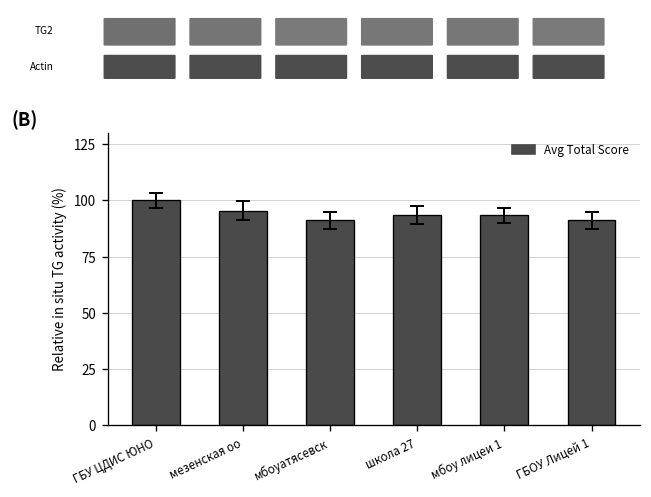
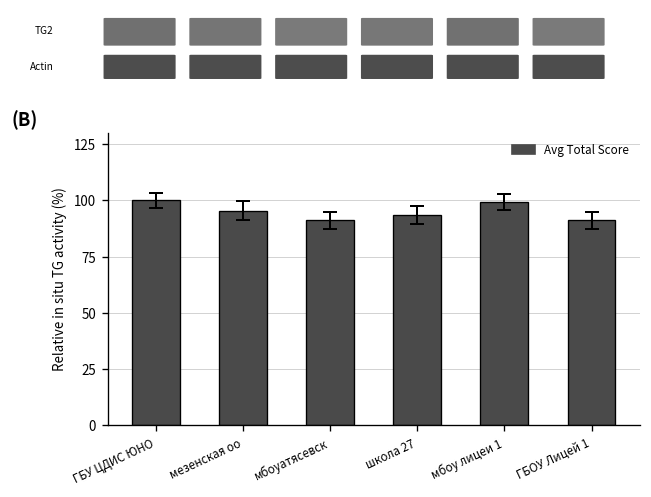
  {
    "Avg Total Score": {
      "ГБУ ЦДИС ЮНО": 100,
      "мезенская оо": 96,
      "мбоуатясевск": 91,
      "школа 27": 93,
-     "мбоу лицеи 1": 93,
+     "мбоу лицеи 1": 99,
      "ГБОУ Лицей 1": 91
    }
  }
